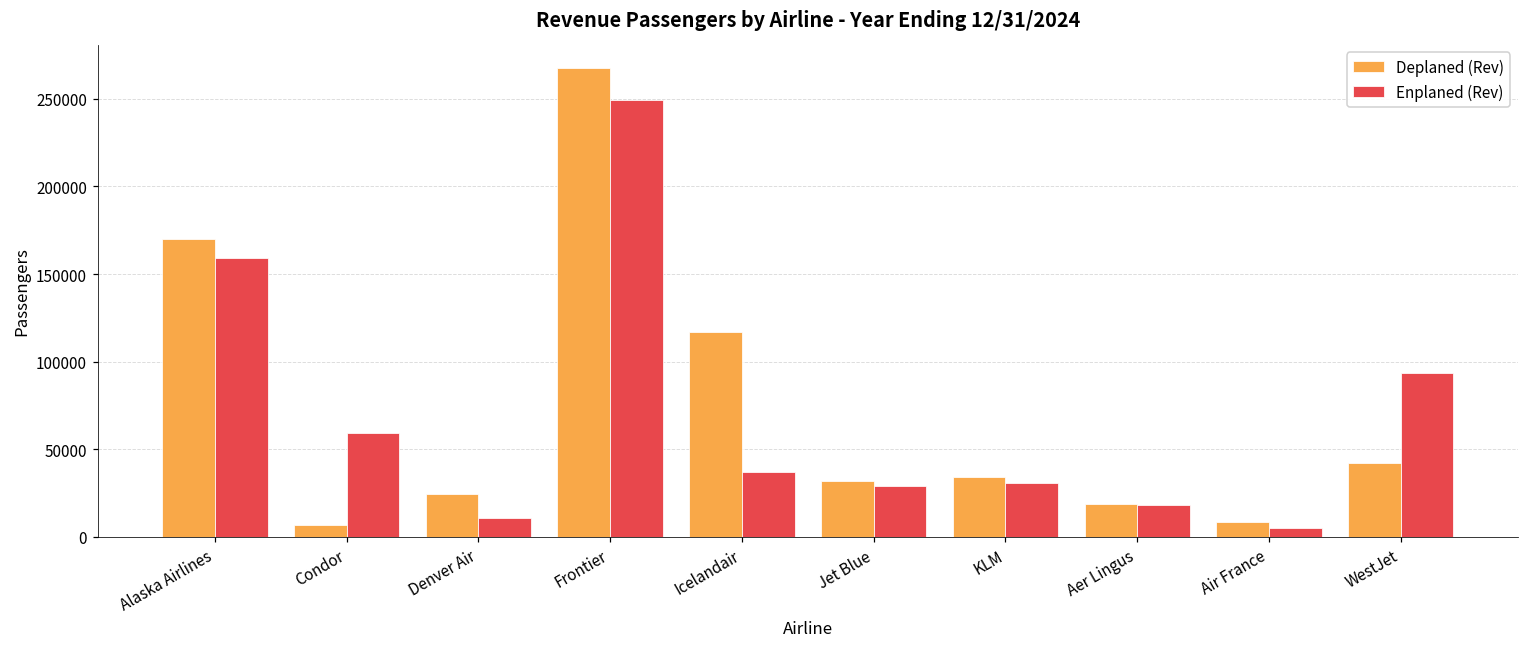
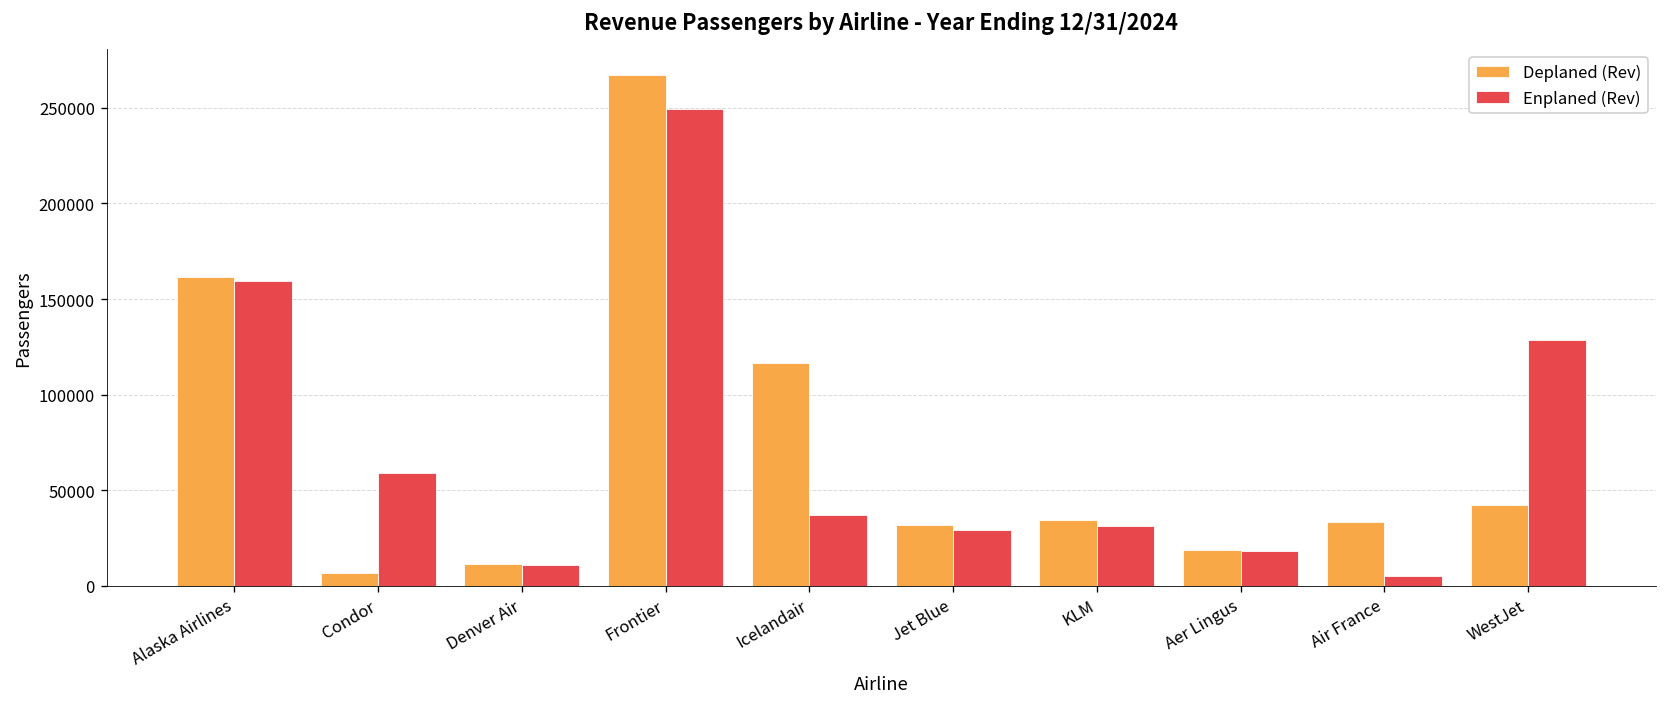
  {
    "Deplaned (Rev)": {
-     "Alaska Airlines": 170000,
+     "Alaska Airlines": 161000,
      "Condor": 7000,
-     "Denver Air": 24000,
+     "Denver Air": 11000,
      "Frontier": 267000,
      "Icelandair": 117000,
      "Jet Blue": 32000,
      "KLM": 34000,
      "Aer Lingus": 19000,
-     "Air France": 9000,
+     "Air France": 33000,
      "WestJet": 42000
    },
    "Enplaned (Rev)": {
      "Alaska Airlines": 159000,
      "Condor": 59000,
      "Denver Air": 11000,
      "Frontier": 249000,
      "Icelandair": 37000,
      "Jet Blue": 29000,
      "KLM": 31000,
      "Aer Lingus": 18000,
      "Air France": 5000,
-     "WestJet": 93000
+     "WestJet": 129000
    }
  }
